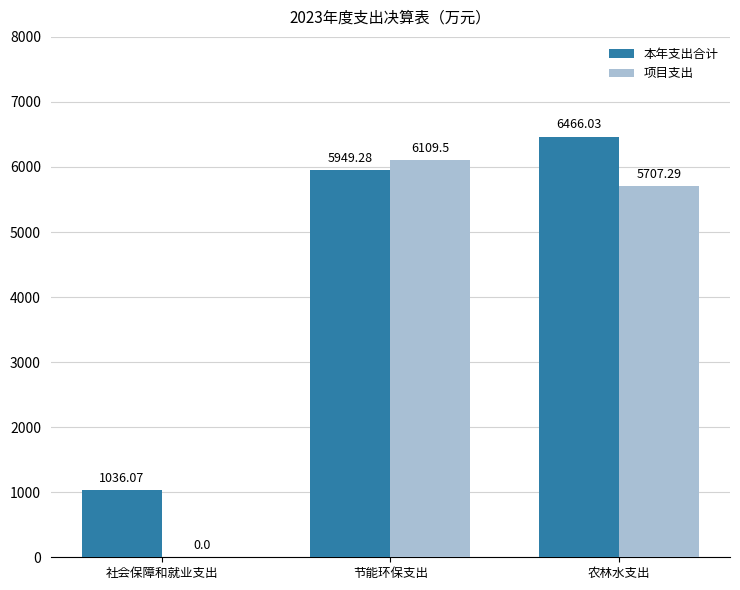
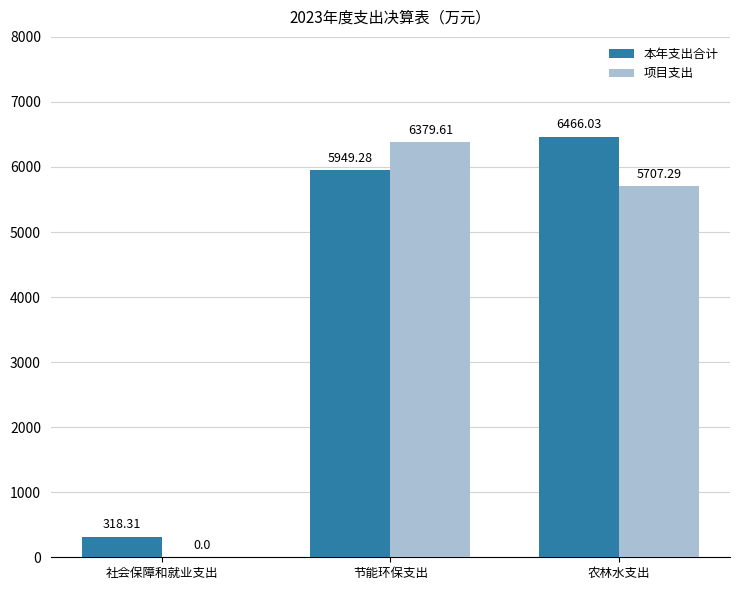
  {
    "本年支出合计": {
-     "社会保障和就业支出": 1036.07,
+     "社会保障和就业支出": 318.31,
      "节能环保支出": 5949.28,
      "农林水支出": 6466.03
    },
    "项目支出": {
      "社会保障和就业支出": 0.0,
-     "节能环保支出": 6109.5,
+     "节能环保支出": 6379.61,
      "农林水支出": 5707.29
    }
  }
